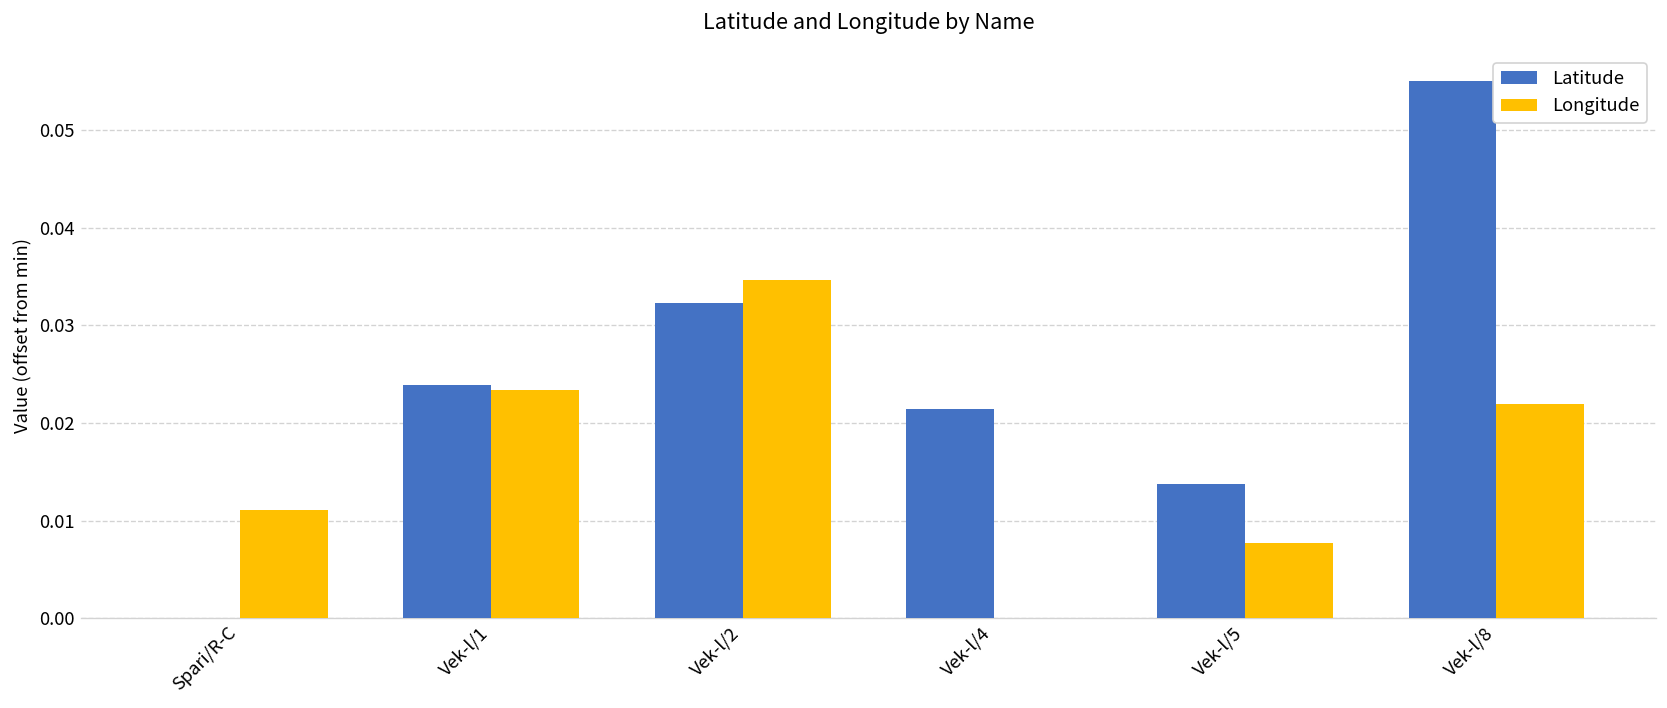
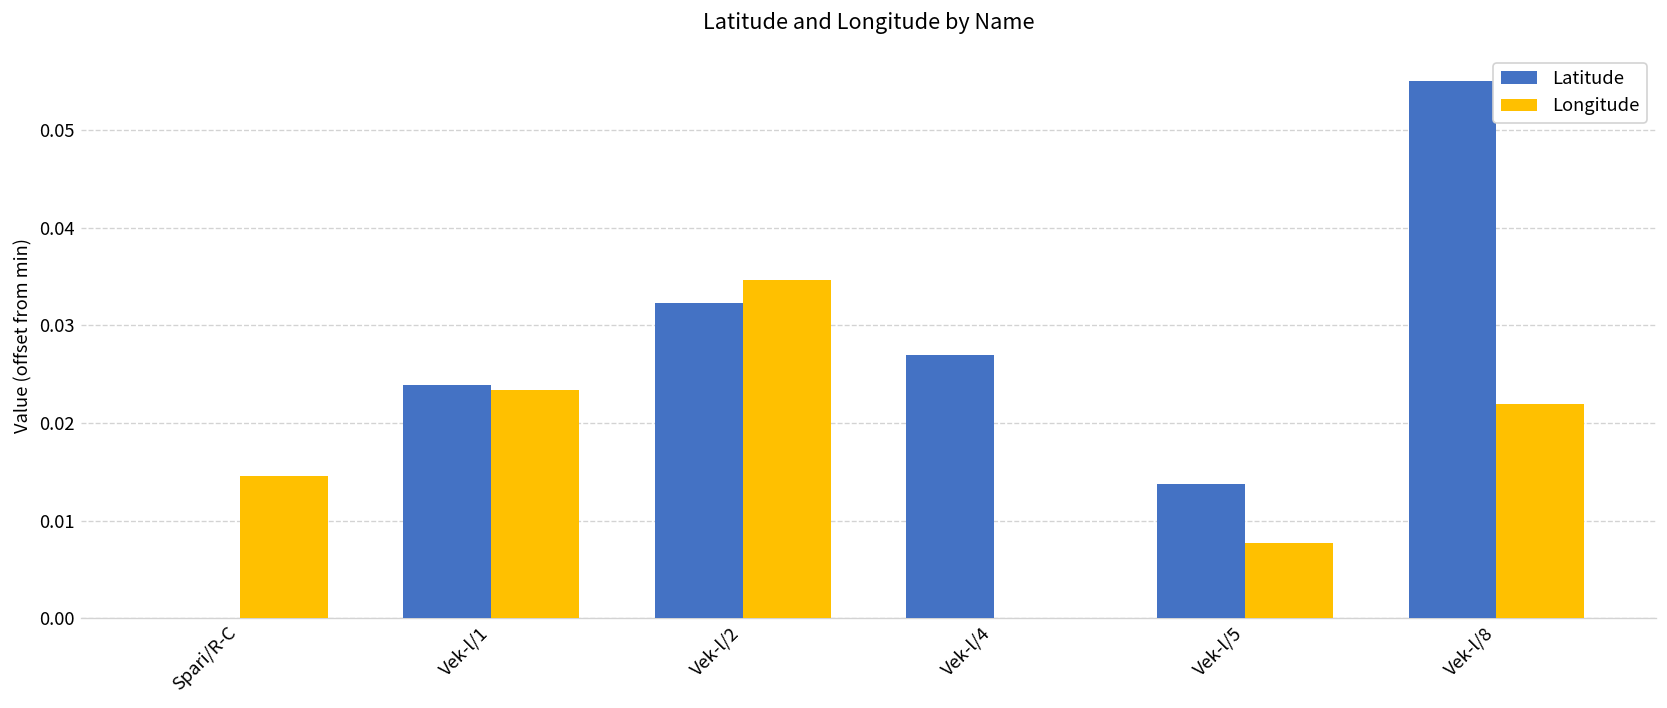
  {
    "Latitude": {
      "Spari/R-C": 0.000,
      "Vek-l/1": 0.024,
      "Vek-l/2": 0.032,
-     "Vek-l/4": 0.021,
+     "Vek-l/4": 0.027,
      "Vek-l/5": 0.014,
      "Vek-l/8": 0.055
    },
    "Longitude": {
-     "Spari/R-C": 0.011,
+     "Spari/R-C": 0.015,
      "Vek-l/1": 0.023,
      "Vek-l/2": 0.035,
      "Vek-l/4": 0.000,
      "Vek-l/5": 0.008,
      "Vek-l/8": 0.022
    }
  }
